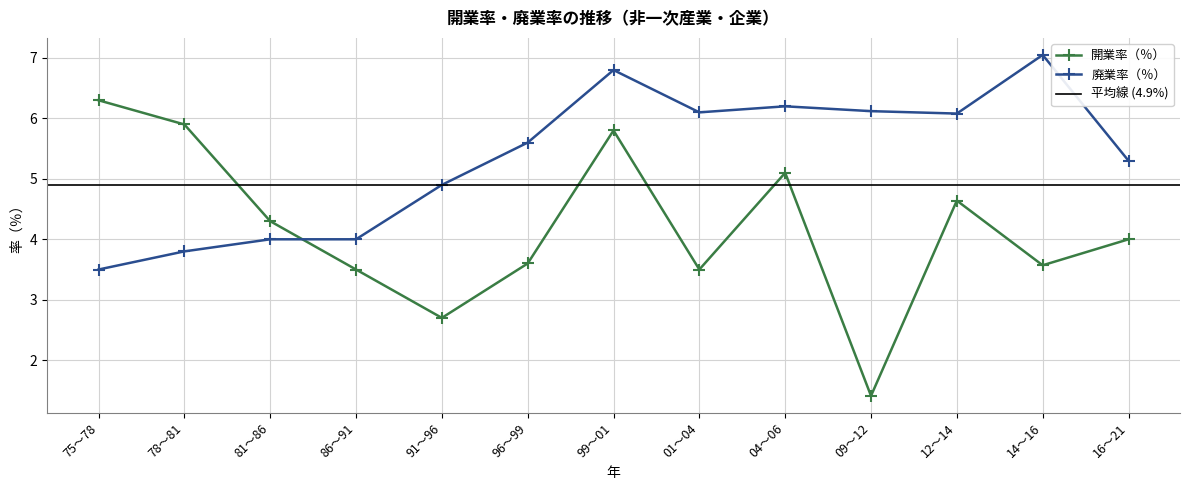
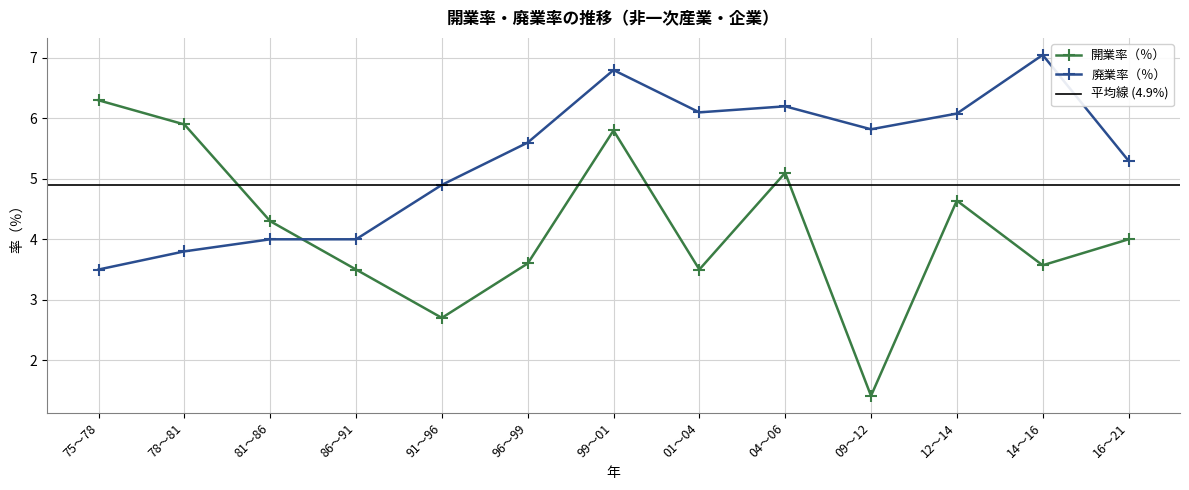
  {
    "開業率（％）": {
      "75～78": 6.3,
      "78～81": 5.9,
      "81～86": 4.3,
      "86～91": 3.5,
      "91～96": 2.7,
      "96～99": 3.6,
      "99～01": 5.8,
      "01～04": 3.5,
      "04～06": 5.1,
      "09～12": 1.4,
      "12～14": 4.6,
      "14～16": 3.6,
      "16～21": 4.0
    },
    "廃業率（％）": {
      "75～78": 3.5,
      "78～81": 3.8,
      "81～86": 4.0,
      "86～91": 4.0,
      "91～96": 4.9,
      "96～99": 5.6,
      "99～01": 6.8,
      "01～04": 6.1,
      "04～06": 6.2,
-     "09～12": 6.1,
+     "09～12": 5.8,
      "12～14": 6.1,
      "14～16": 7.1,
      "16～21": 5.3
    }
  }
